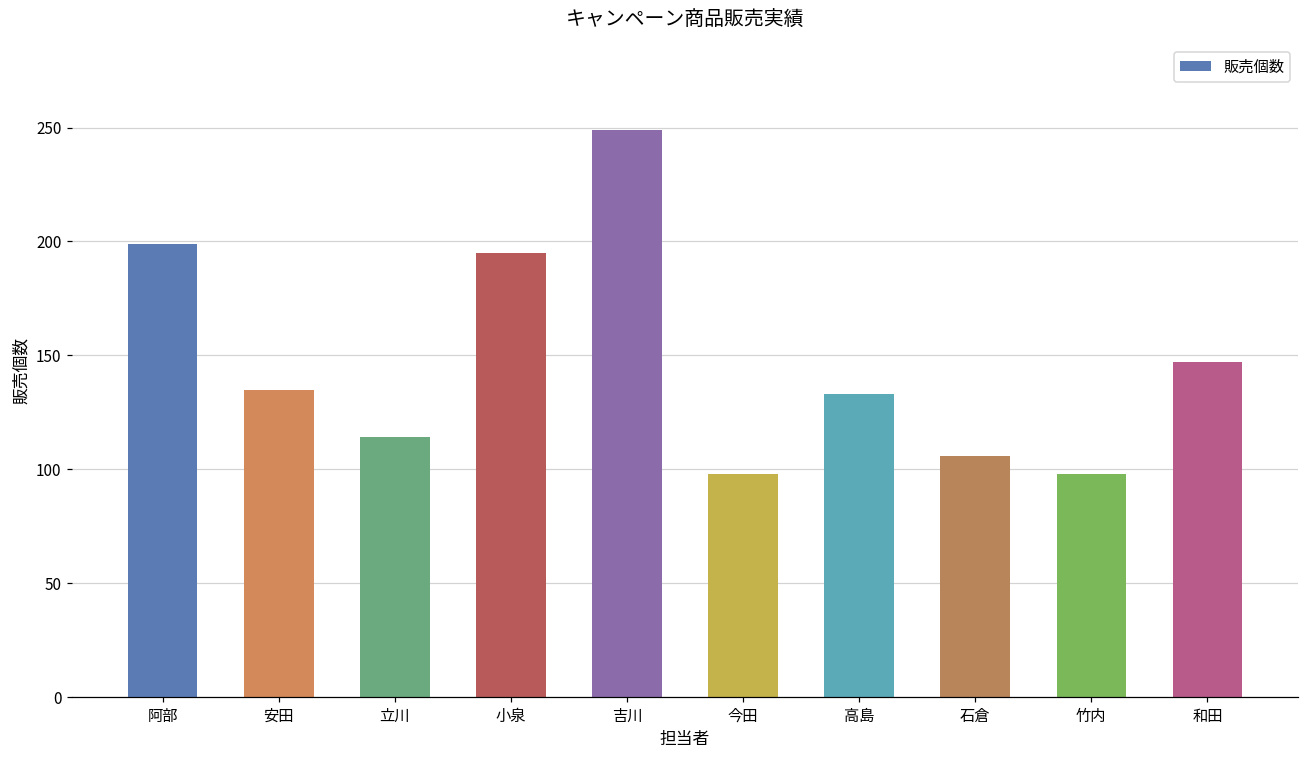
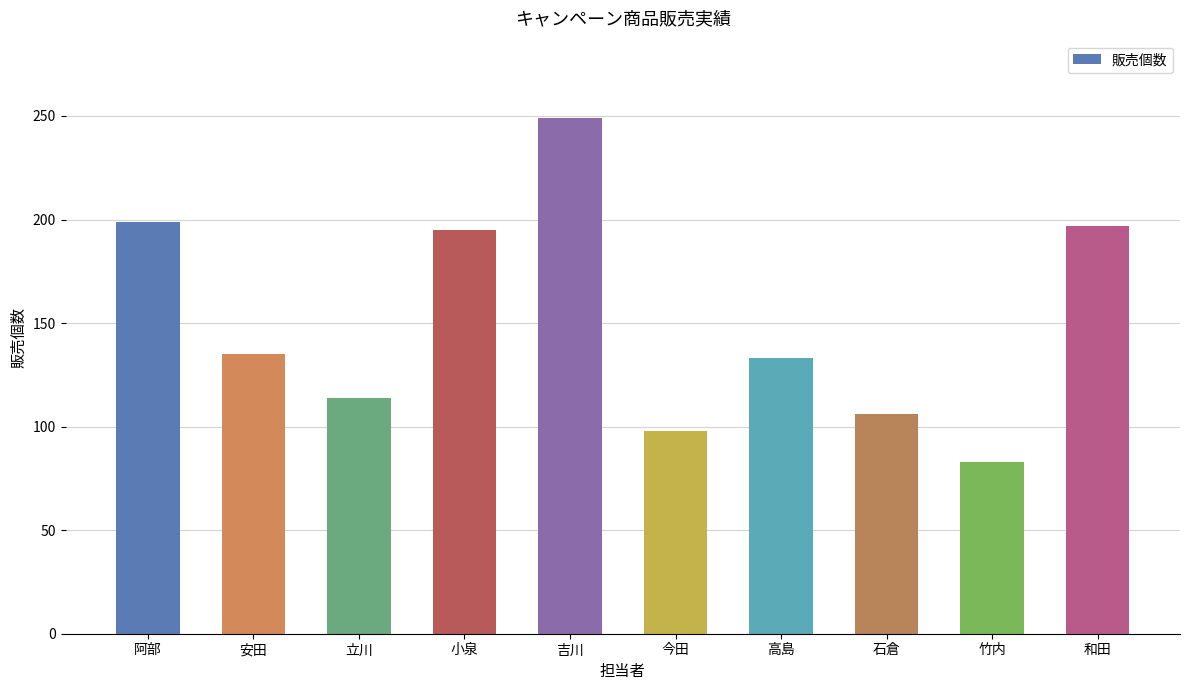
  {
    "阿部": 199,
    "安田": 135,
    "立川": 114,
    "小泉": 195,
    "吉川": 249,
    "今田": 98,
    "高島": 133,
    "石倉": 106,
-   "竹内": 98,
-   "和田": 147
+   "竹内": 83,
+   "和田": 197
  }
